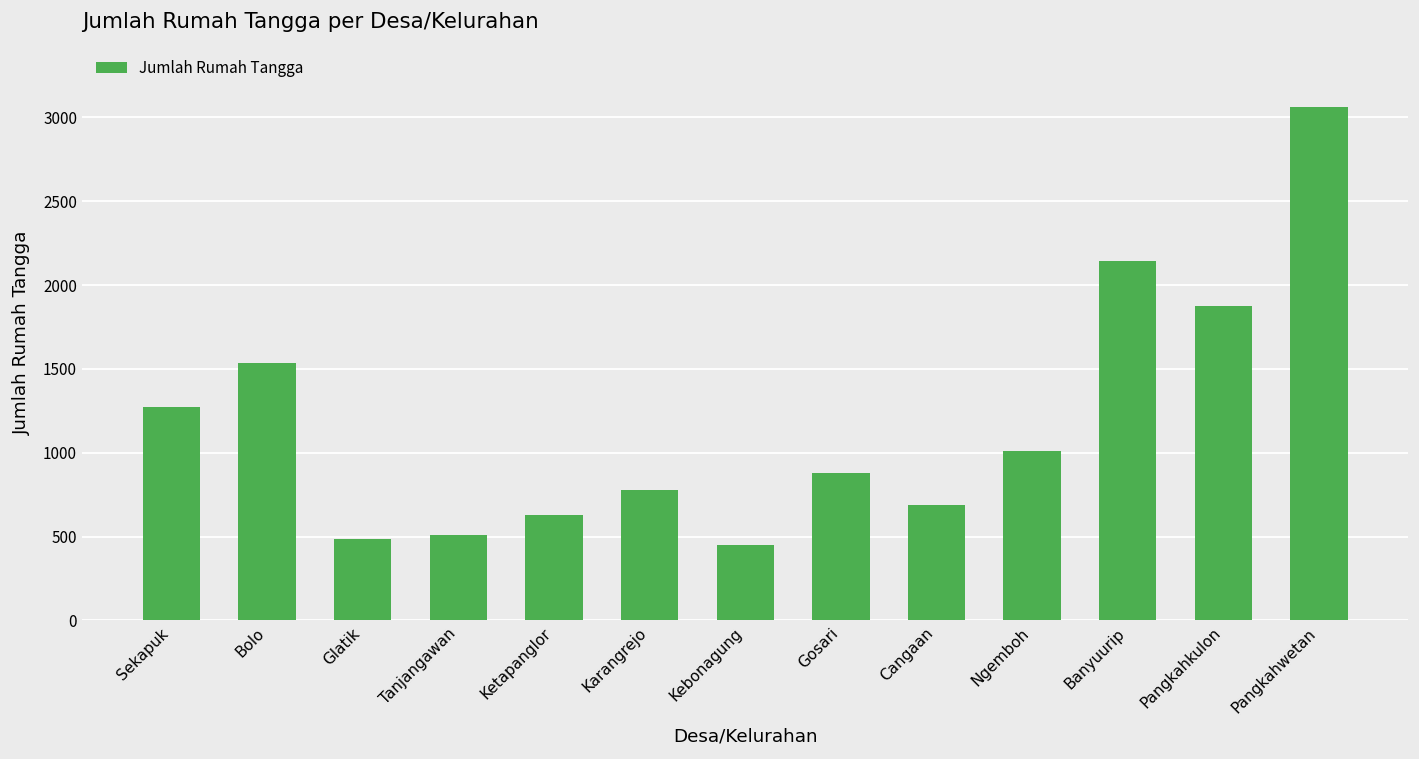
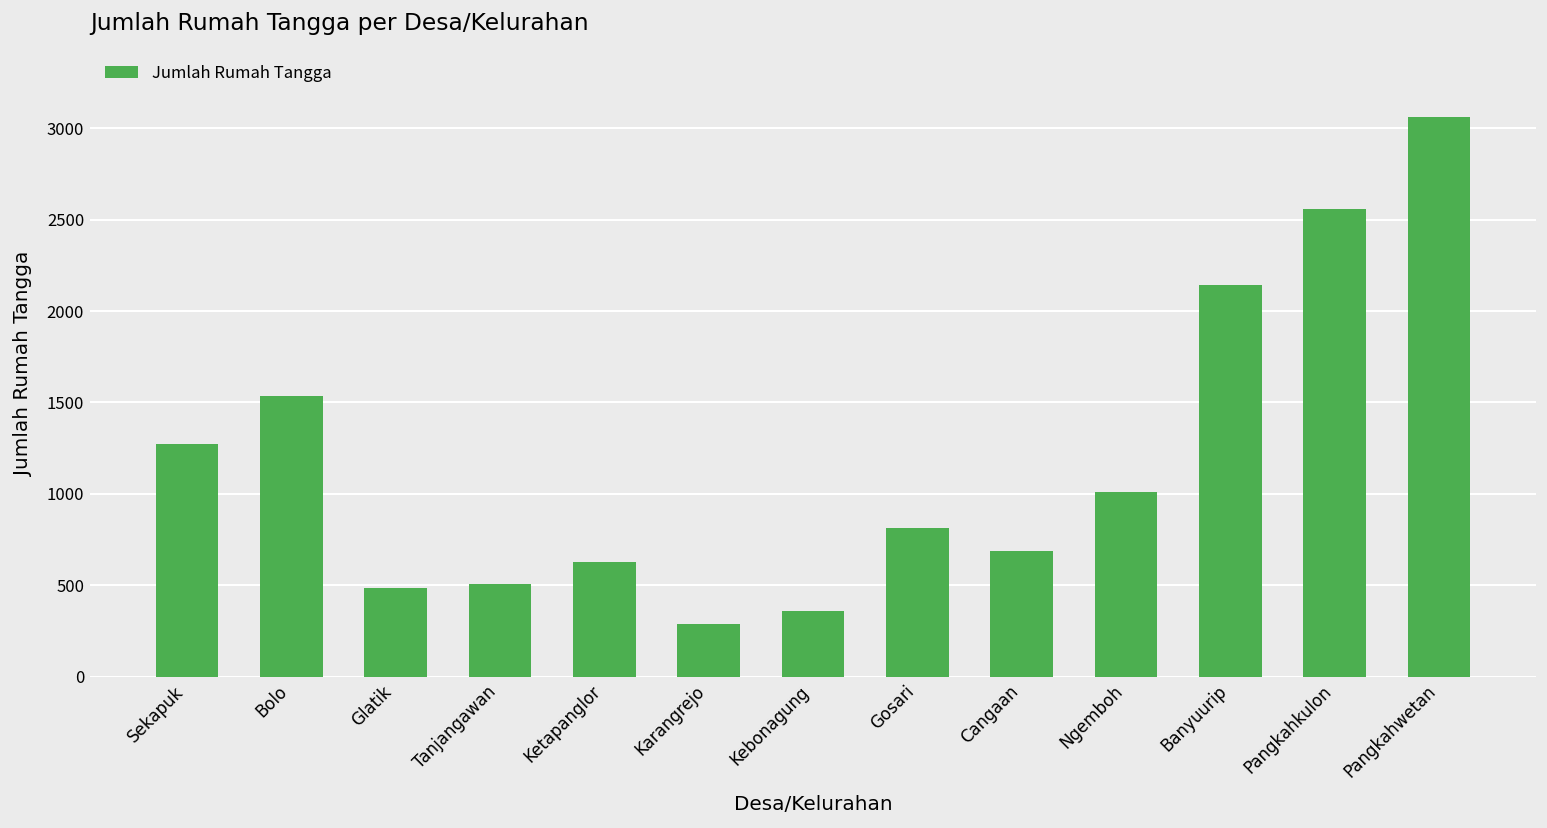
  {
    "Sekapuk": 1270,
    "Bolo": 1540,
    "Glatik": 490,
    "Tanjangawan": 510,
    "Ketapanglor": 630,
-   "Karangrejo": 780,
-   "Kebonagung": 450,
-   "Gosari": 880,
+   "Karangrejo": 290,
+   "Kebonagung": 360,
+   "Gosari": 810,
    "Cangaan": 690,
    "Ngemboh": 1010,
    "Banyuurip": 2140,
-   "Pangkahkulon": 1870,
+   "Pangkahkulon": 2560,
    "Pangkahwetan": 3060
  }
